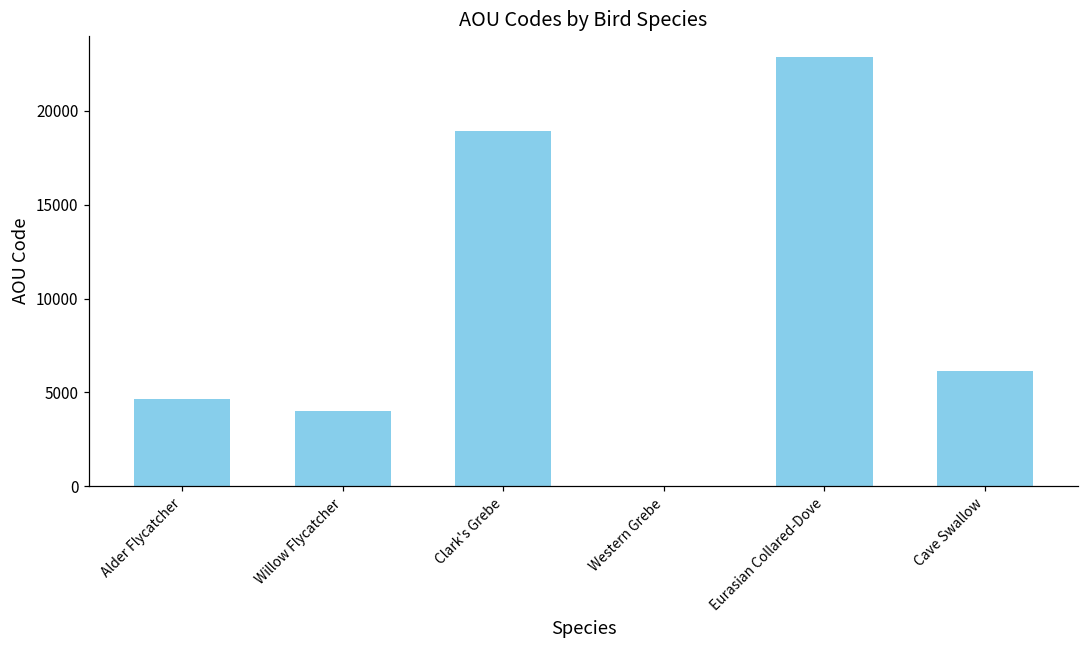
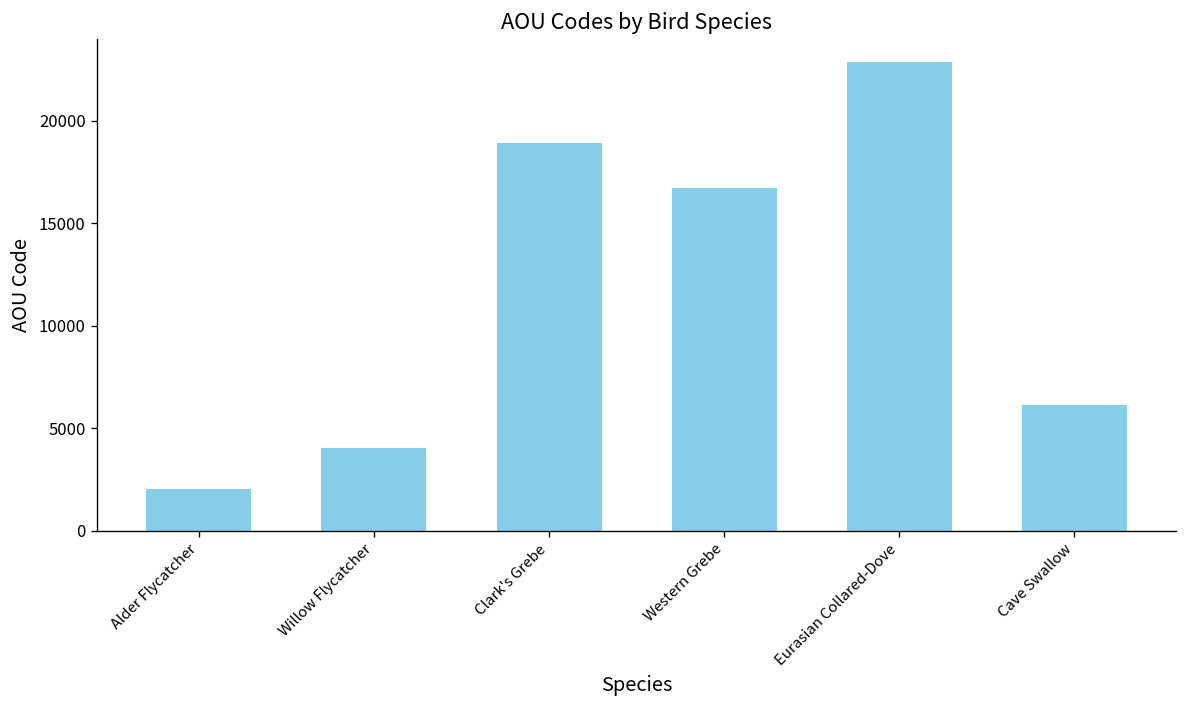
  {
-   "Alder Flycatcher": 4700,
+   "Alder Flycatcher": 2000,
    "Willow Flycatcher": 4000,
    "Clark's Grebe": 18900,
-   "Western Grebe": 0,
+   "Western Grebe": 16700,
    "Eurasian Collared-Dove": 22900,
    "Cave Swallow": 6100
  }
